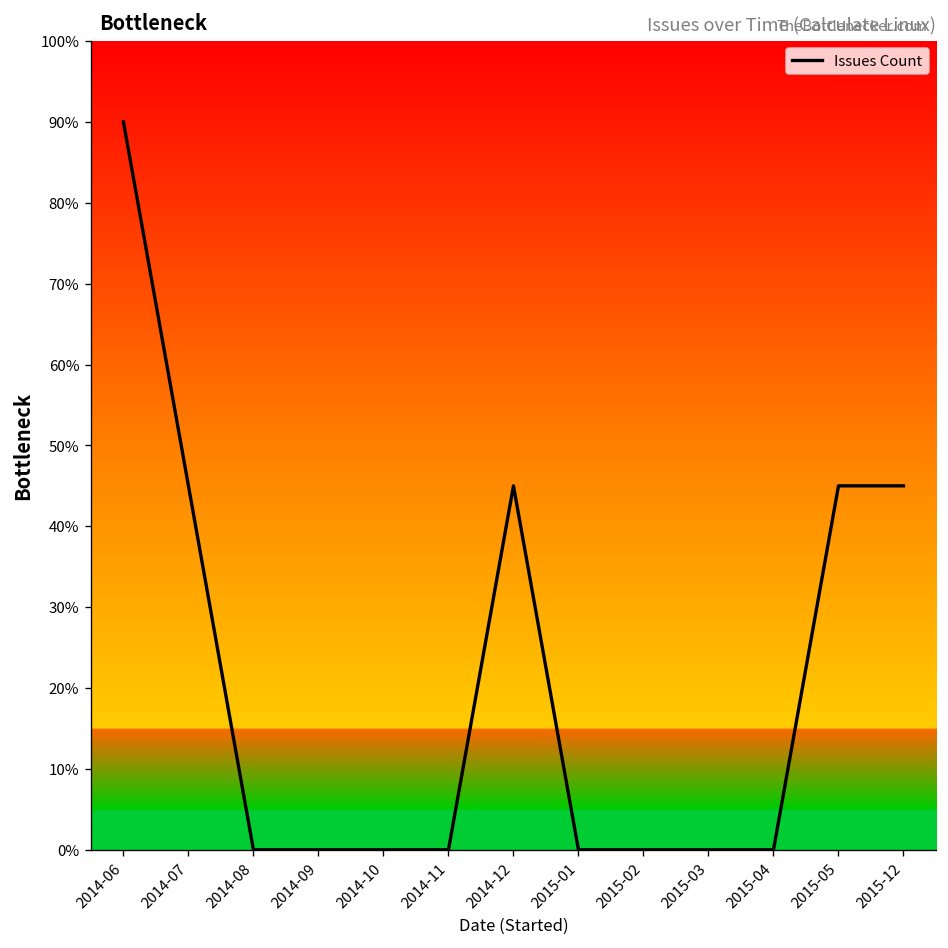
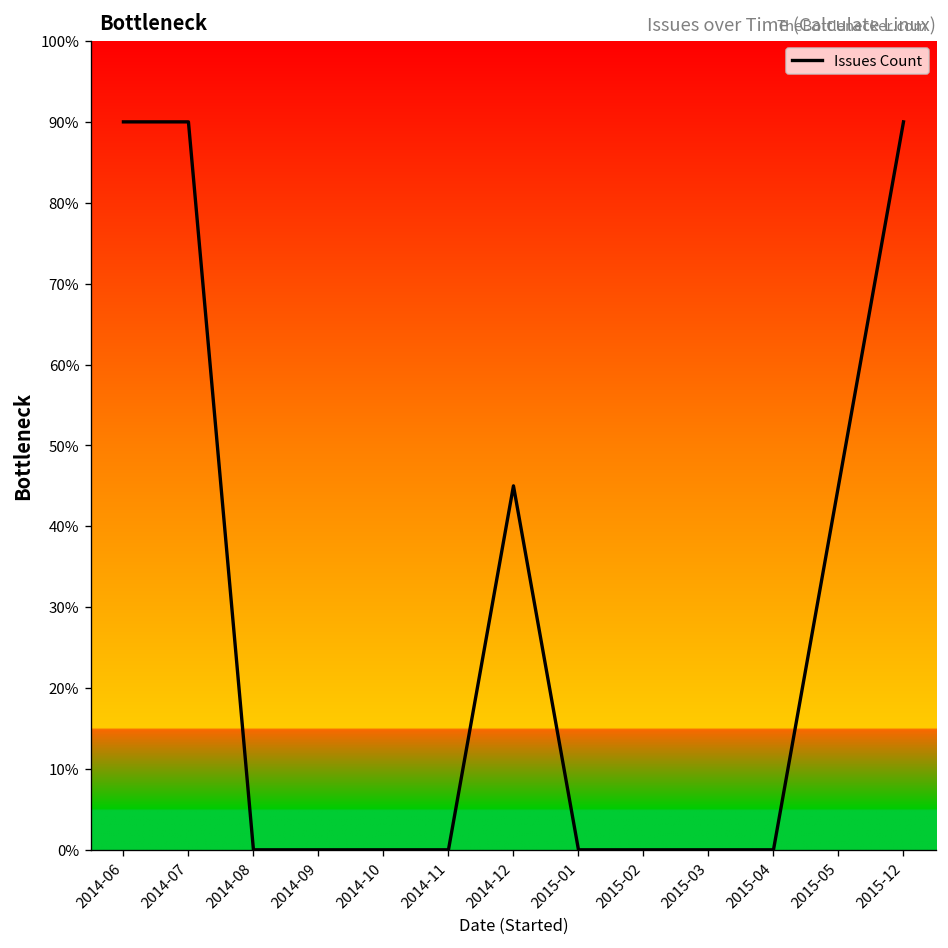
  {
    "2014-06": "90%",
-   "2014-07": "45%",
+   "2014-07": "90%",
    "2014-08": "0%",
    "2014-09": "0%",
    "2014-10": "0%",
    "2014-11": "0%",
    "2014-12": "45%",
    "2015-01": "0%",
    "2015-02": "0%",
    "2015-03": "0%",
    "2015-04": "0%",
    "2015-05": "45%",
-   "2015-12": "45%"
+   "2015-12": "90%"
  }
